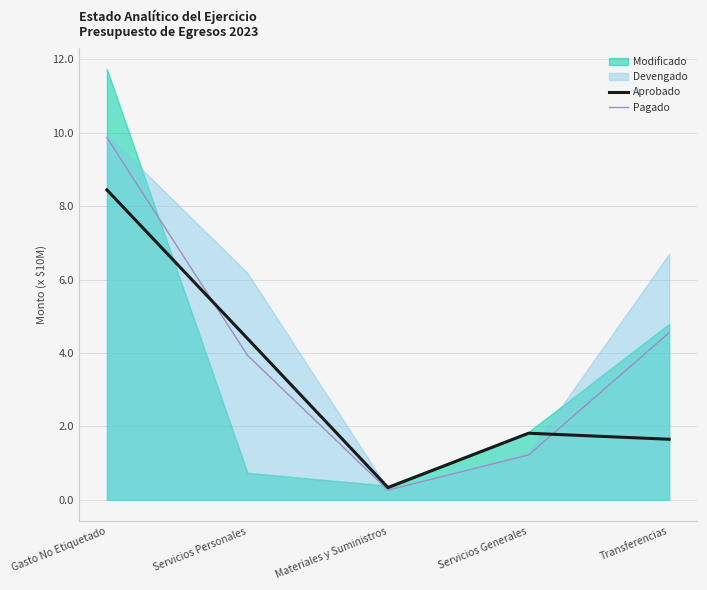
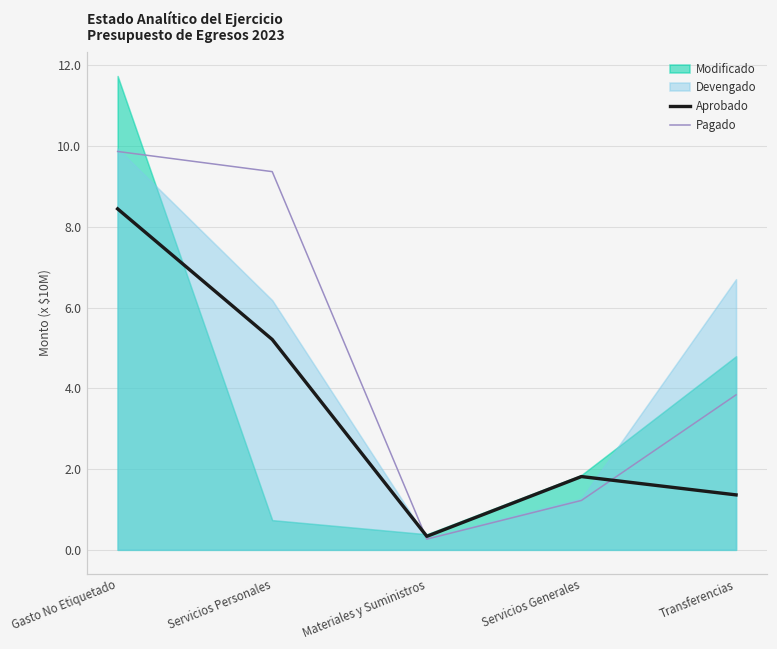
  {
    "Aprobado": {
      "Gasto No Etiquetado": 8.4,
-     "Servicios Personales": 4.4,
-     "Transferencias": 1.7
+     "Servicios Personales": 5.2,
+     "Transferencias": 1.4
    },
    "Modificado": {
      "Gasto No Etiquetado": 11.7,
      "Servicios Personales": 0.7,
      "Transferencias": 4.8
    },
    "Pagado": {
      "Gasto No Etiquetado": 9.9,
-     "Servicios Personales": 3.9,
-     "Transferencias": 4.6
+     "Servicios Personales": 9.4,
+     "Transferencias": 3.8
    },
    "Devengado": {
      "Gasto No Etiquetado": 9.9,
      "Servicios Personales": 6.2,
      "Transferencias": 6.7
    }
  }
